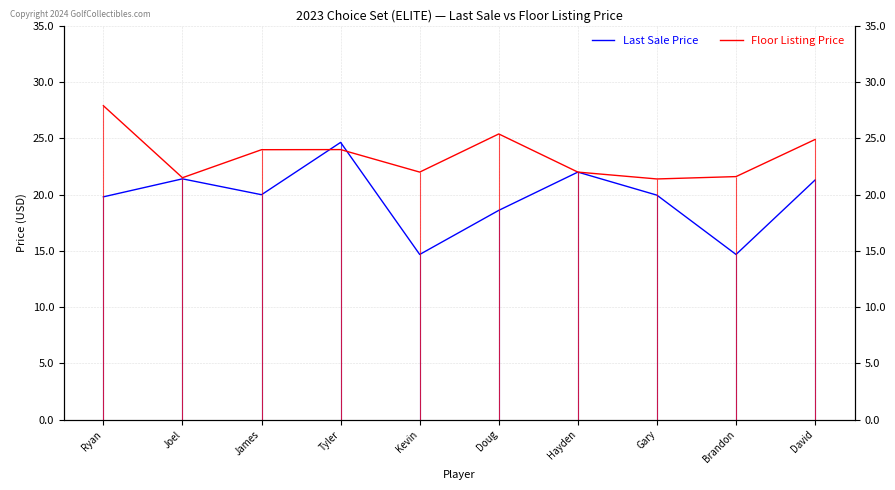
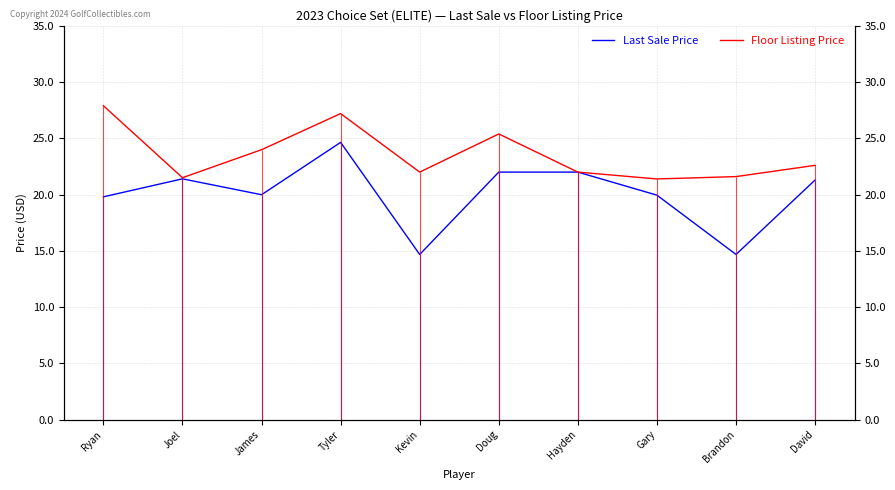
  {
    "Last Sale Price": {
      "Ryan": 19.8,
      "James": 20.0,
      "Tyler": 24.6,
      "Kevin": 14.7,
-     "Doug": 18.6,
+     "Doug": 22.0,
      "Gary": 20.0,
      "Brandon": 14.7,
      "David": 21.3
    },
    "Floor Listing Price": {
      "Ryan": 27.9,
      "James": 24.0,
-     "Tyler": 24.0,
+     "Tyler": 27.2,
      "Kevin": 22.0,
      "Doug": 25.4,
      "Gary": 21.4,
      "Brandon": 21.6,
-     "David": 24.9
+     "David": 22.6
    }
  }
